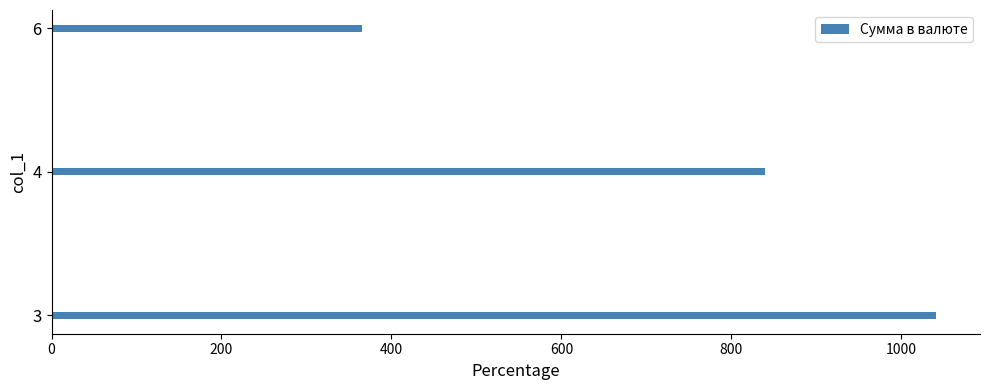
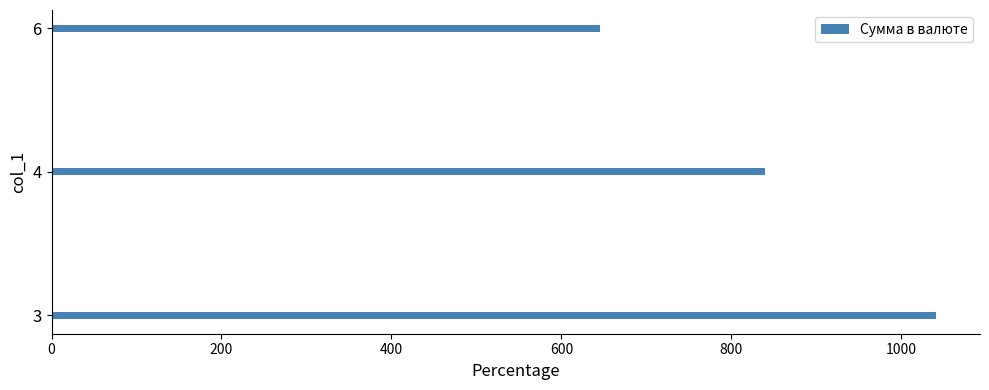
  {
-   "6": 360,
+   "6": 650,
    "4": 840,
    "3": 1040
  }
